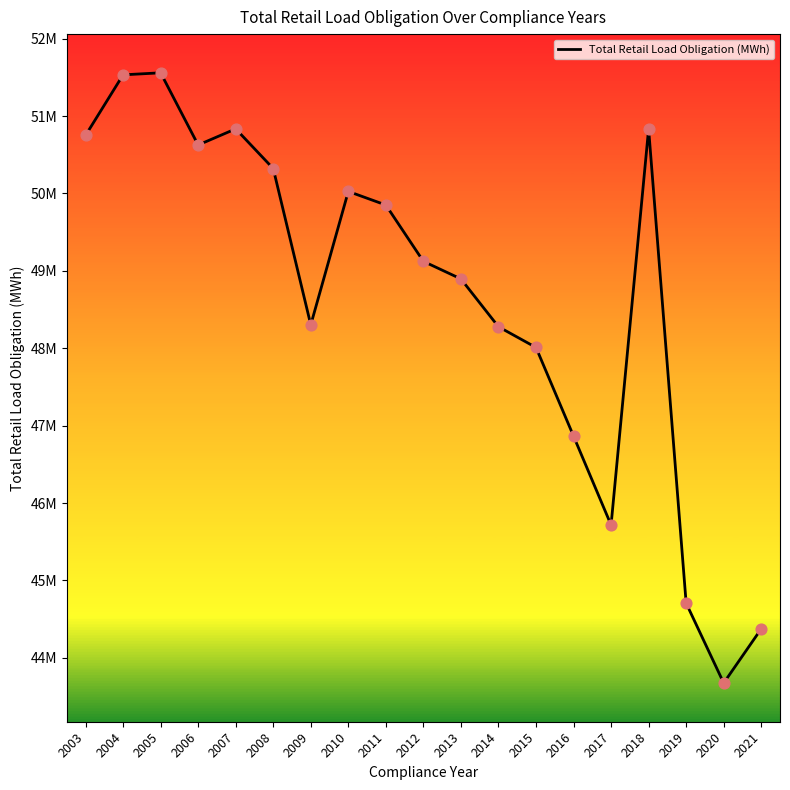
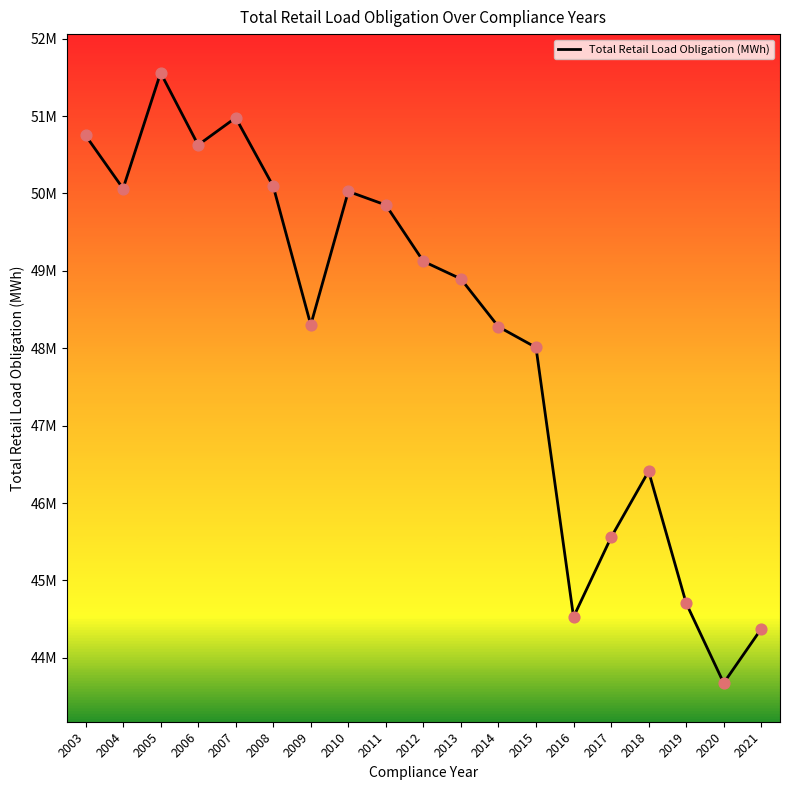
  {
    "2003": 50800000,
-   "2004": 51500000,
+   "2004": 50100000,
    "2005": 51600000,
    "2006": 50600000,
-   "2007": 50800000,
-   "2008": 50300000,
+   "2007": 51000000,
+   "2008": 50100000,
    "2009": 48300000,
    "2010": 50000000,
    "2011": 49900000,
    "2012": 49100000,
    "2013": 48900000,
    "2014": 48300000,
    "2015": 48000000,
-   "2016": 46900000,
-   "2017": 45700000,
-   "2018": 50800000,
+   "2016": 44500000,
+   "2017": 45600000,
+   "2018": 46400000,
    "2019": 44700000,
    "2020": 43700000,
    "2021": 44400000
  }
